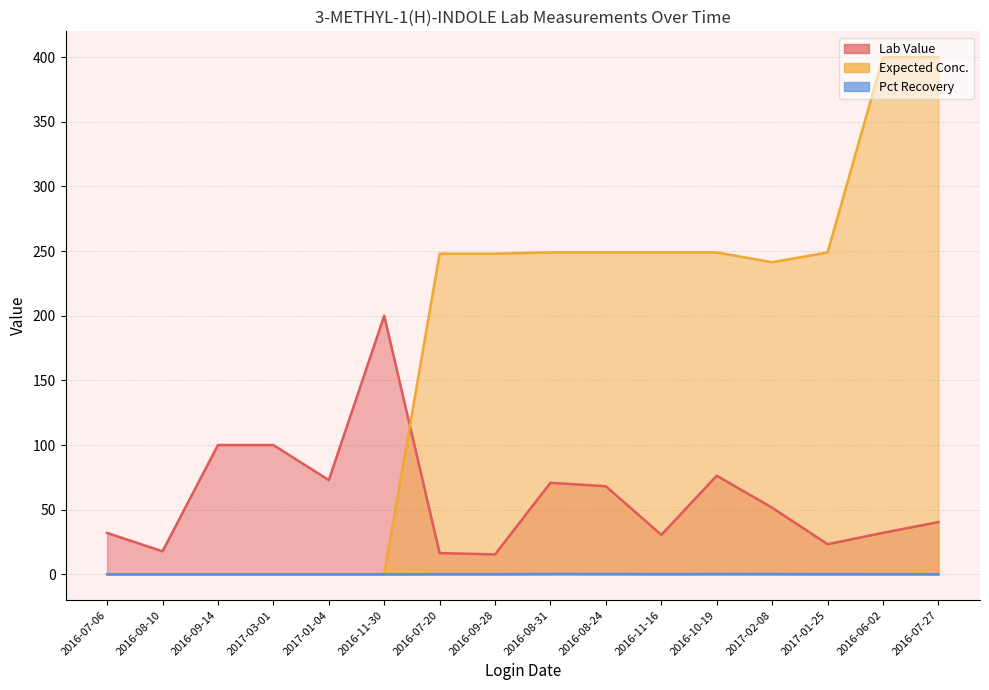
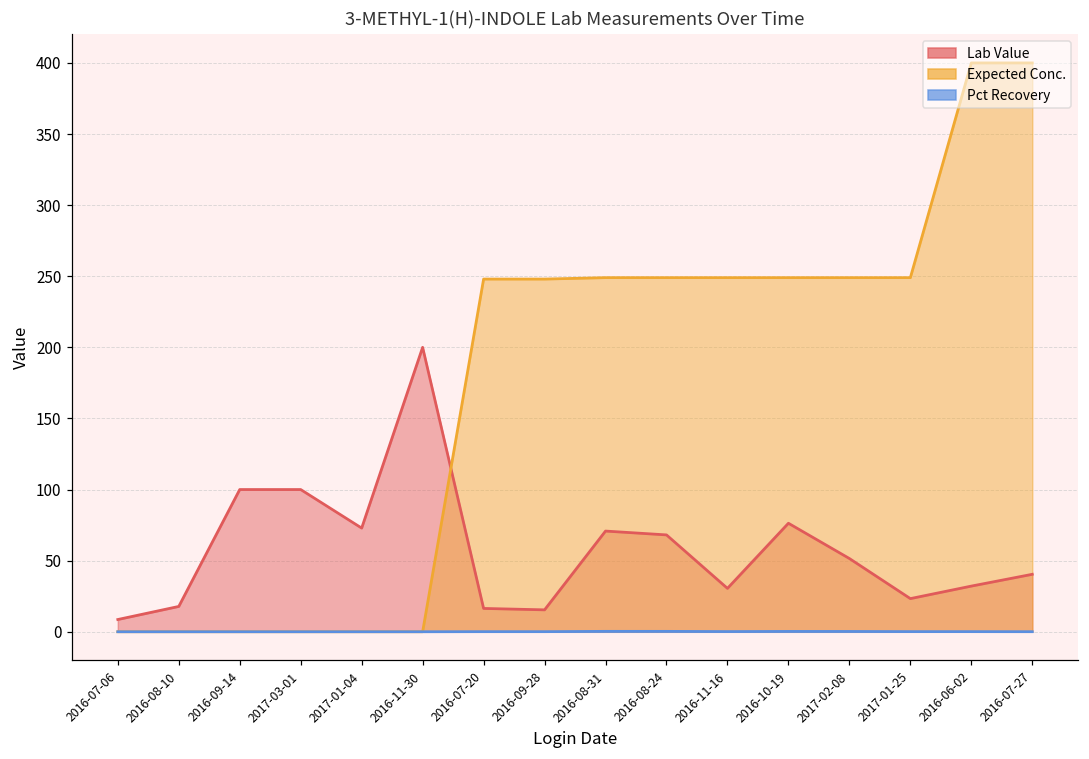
  {
    "Lab Value": {
-     "2016-07-06": 32,
+     "2016-07-06": 9,
      "2016-08-10": 18,
      "2016-09-14": 100,
      "2017-03-01": 100,
      "2017-01-04": 73,
      "2016-11-30": 200,
      "2016-07-20": 16,
      "2016-09-28": 15,
      "2016-08-31": 71,
      "2016-08-24": 68,
      "2016-11-16": 31,
      "2016-10-19": 76,
      "2017-02-08": 52,
      "2017-01-25": 23,
      "2016-06-02": 32,
      "2016-07-27": 40
    },
    "Expected Conc.": {
      "2016-07-20": 248,
      "2016-09-28": 248,
      "2016-08-31": 249,
      "2016-08-24": 249,
      "2016-11-16": 249,
      "2016-10-19": 249,
-     "2017-02-08": 241,
+     "2017-02-08": 249,
      "2017-01-25": 249
    },
    "Pct Recovery": {
      "2016-07-20": 0,
      "2016-09-28": 0,
      "2016-08-31": 0,
      "2016-08-24": 0,
      "2016-11-16": 0,
      "2016-10-19": 0,
      "2017-02-08": 0,
      "2017-01-25": 0,
      "2016-06-02": 0,
      "2016-07-27": 0
    }
  }
